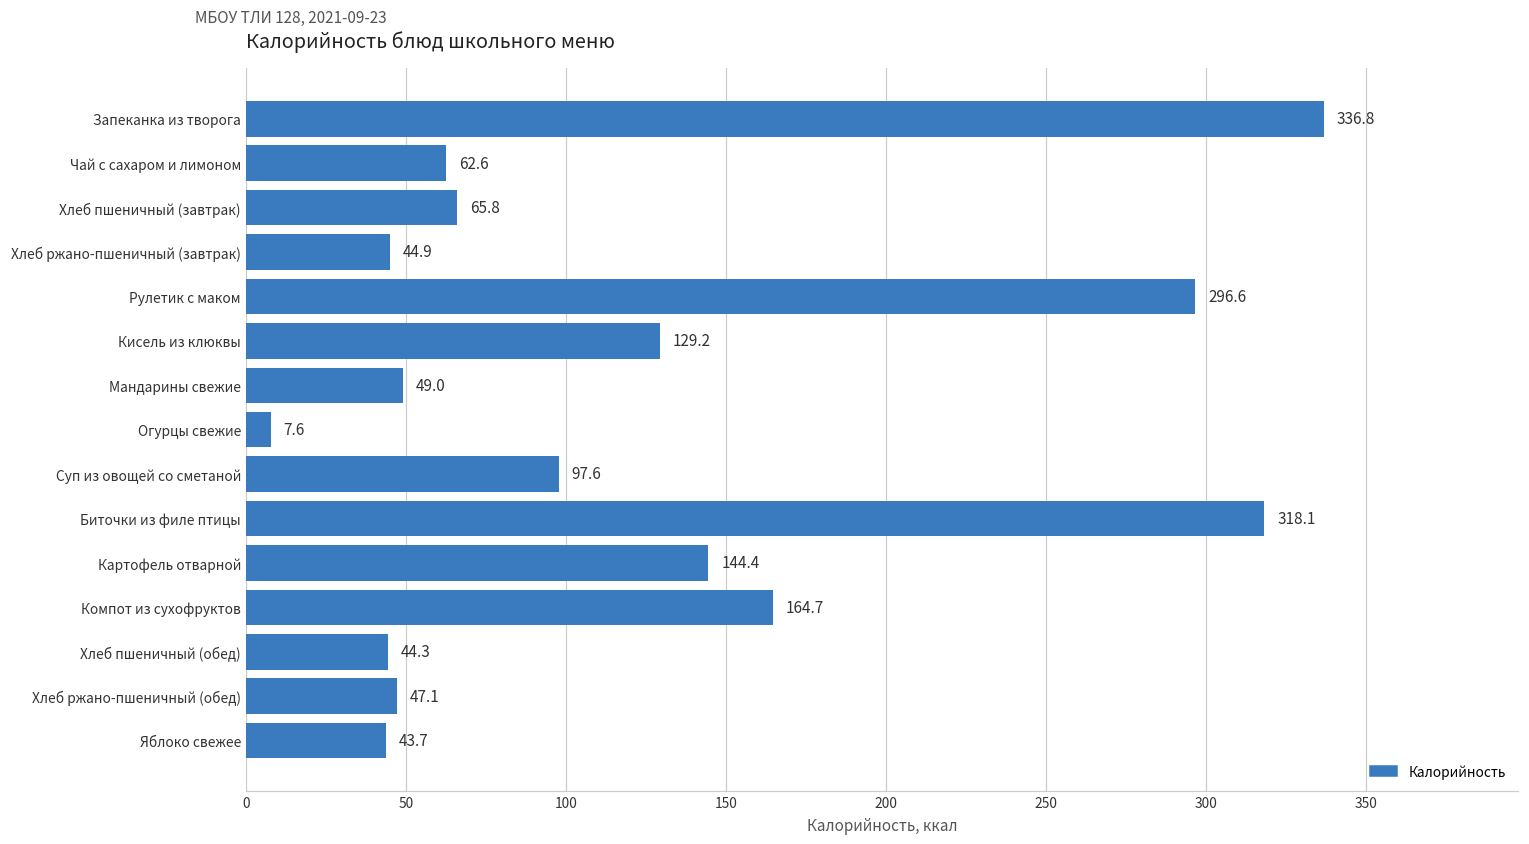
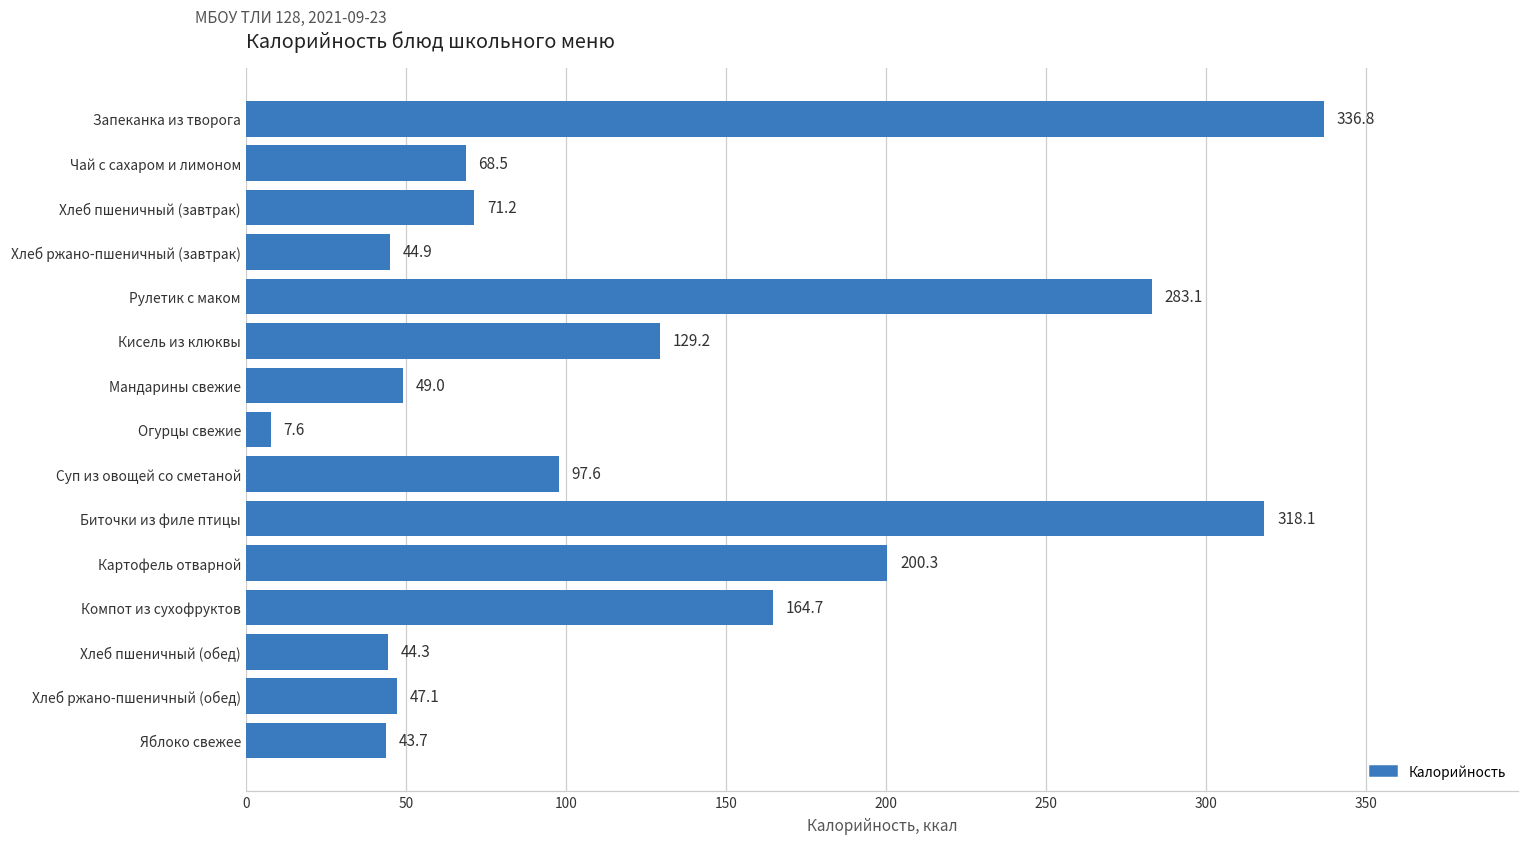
  {
    "Запеканка из творога": 336.8,
-   "Чай с сахаром и лимоном": 62.6,
-   "Хлеб пшеничный (завтрак)": 65.8,
+   "Чай с сахаром и лимоном": 68.5,
+   "Хлеб пшеничный (завтрак)": 71.2,
    "Хлеб ржано-пшеничный (завтрак)": 44.9,
-   "Рулетик с маком": 296.6,
+   "Рулетик с маком": 283.1,
    "Кисель из клюквы": 129.2,
    "Мандарины свежие": 49.0,
    "Огурцы свежие": 7.6,
    "Суп из овощей со сметаной": 97.6,
    "Биточки из филе птицы": 318.1,
-   "Картофель отварной": 144.4,
+   "Картофель отварной": 200.3,
    "Компот из сухофруктов": 164.7,
    "Хлеб пшеничный (обед)": 44.3,
    "Хлеб ржано-пшеничный (обед)": 47.1,
    "Яблоко свежее": 43.7
  }
